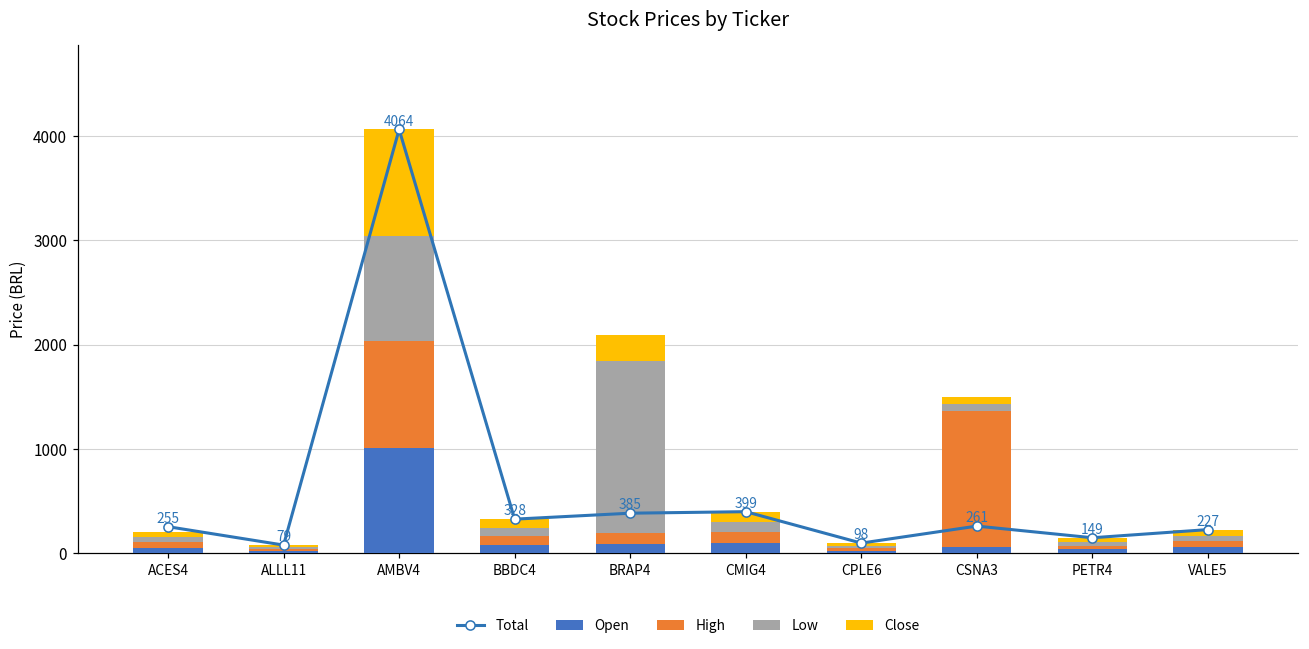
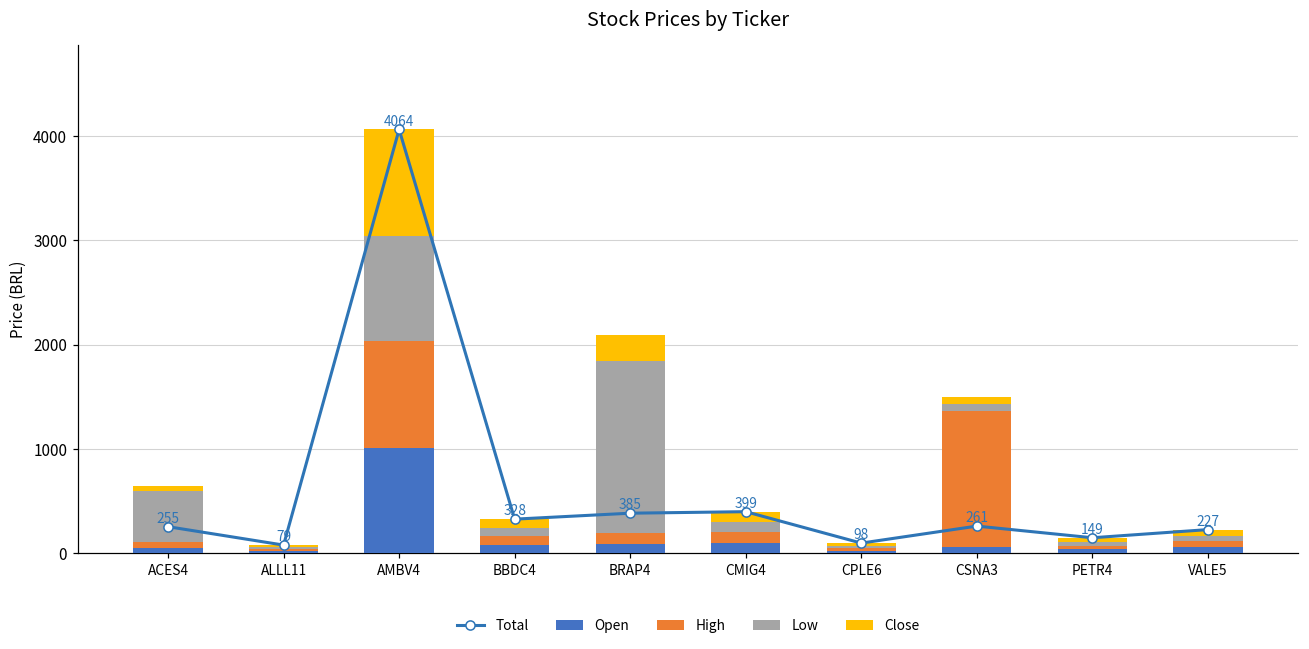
  {
    "High": {
      "ACES4": 100,
      "AMBV4": 1000,
      "BBDC4": 100,
      "BRAP4": 100,
      "CMIG4": 100,
      "PETR4": 0,
      "VALE5": 100
    },
    "Low": {
-     "ACES4": 100,
+     "ACES4": 500,
      "AMBV4": 1000,
      "BBDC4": 100,
      "CMIG4": 100,
      "CSNA3": 100,
      "PETR4": 0,
      "VALE5": 100
    },
    "Close": {
      "ACES4": 100,
      "BRAP4": 300,
      "CSNA3": 100
    }
  }
